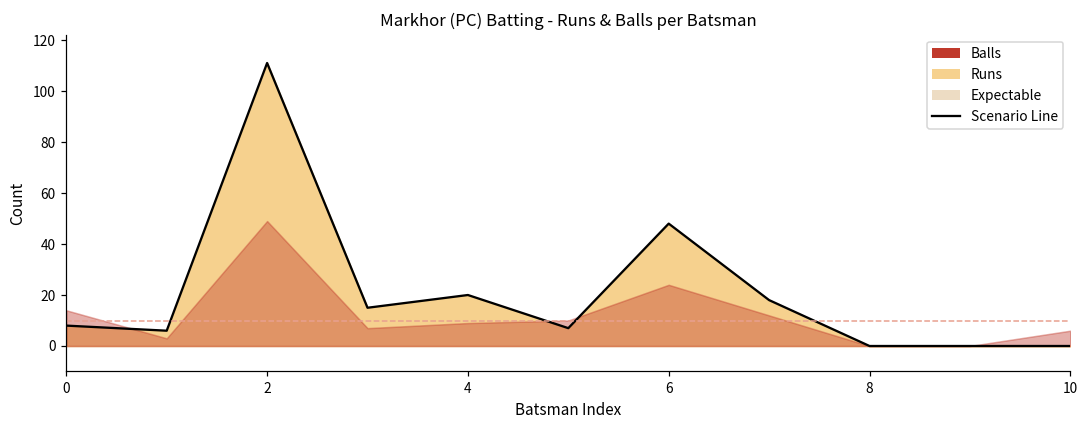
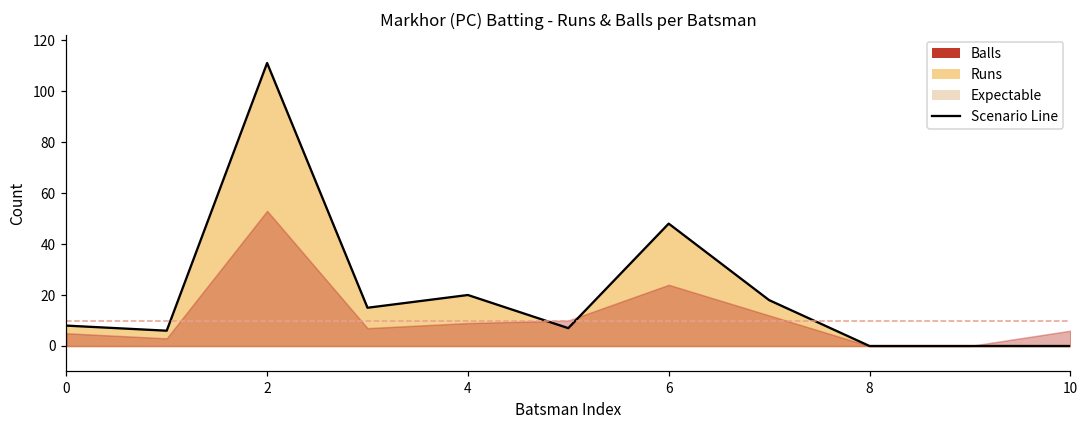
  {
    "Runs": {
      "0": 8,
      "2": 111,
      "4": 20,
      "6": 48,
      "10": 0
    },
    "Balls": {
-     "0": 14,
-     "2": 49,
+     "0": 5,
+     "2": 53,
      "4": 9,
      "6": 24,
      "10": 6
    }
  }
